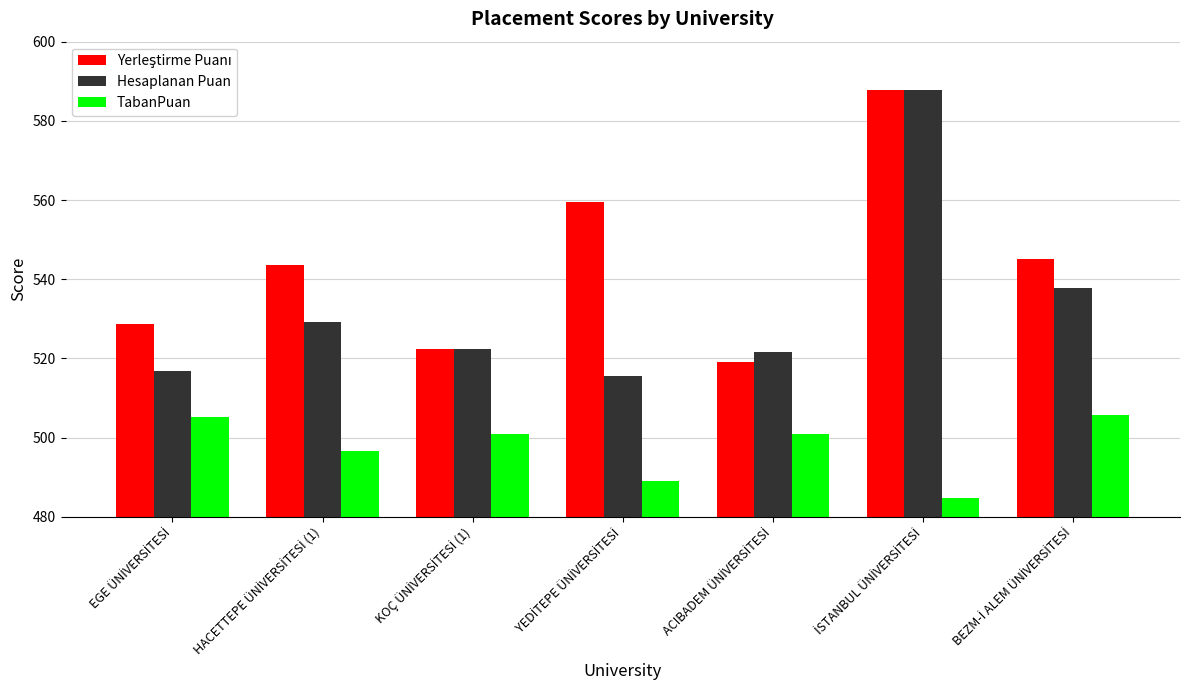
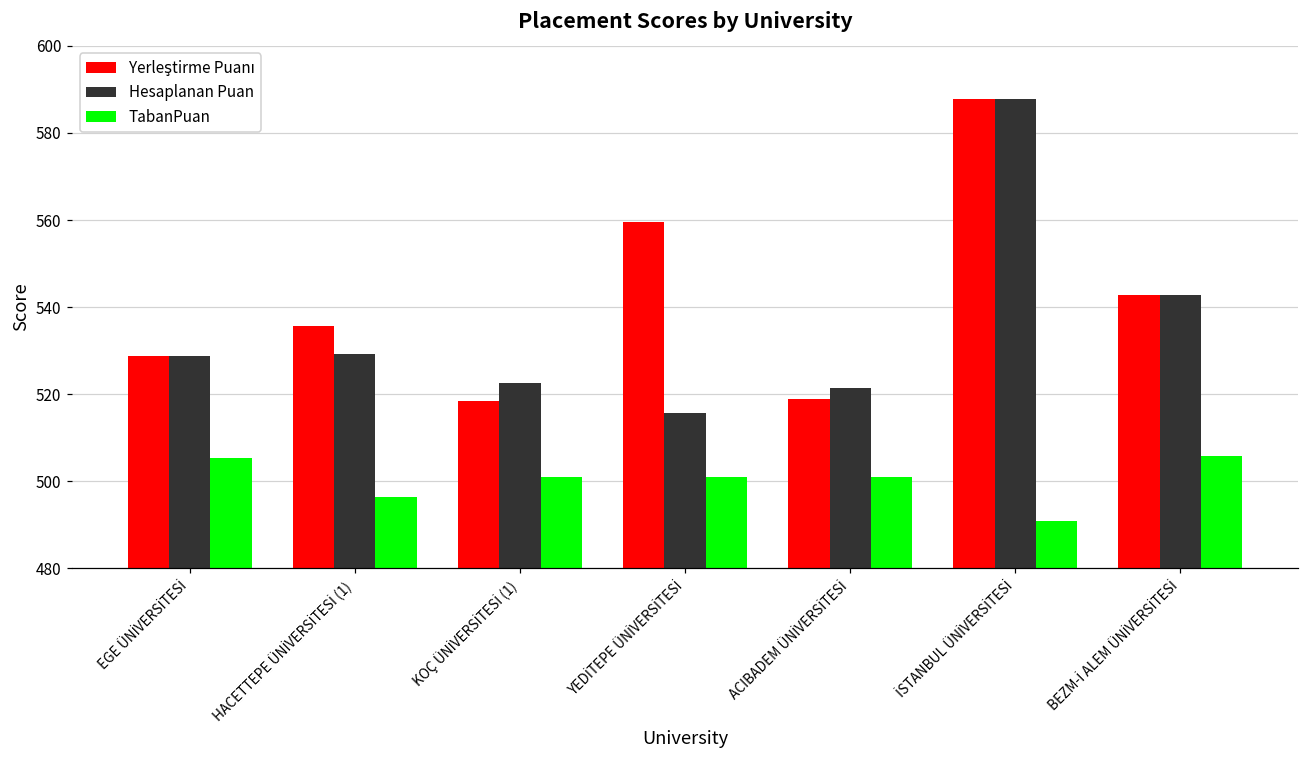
  {
    "Yerleştirme Puanı": {
      "EGE ÜNİVERSİTESİ": 529,
-     "HACETTEPE ÜNİVERSİTESİ (1)": 544,
-     "KOÇ ÜNİVERSİTESİ (1)": 522,
+     "HACETTEPE ÜNİVERSİTESİ (1)": 536,
+     "KOÇ ÜNİVERSİTESİ (1)": 518,
      "YEDİTEPE ÜNİVERSİTESİ": 559,
      "ACIBADEM ÜNİVERSİTESİ": 519,
      "İSTANBUL ÜNİVERSİTESİ": 588,
-     "BEZM-İ ALEM ÜNİVERSİTESİ": 545
+     "BEZM-İ ALEM ÜNİVERSİTESİ": 543
    },
    "Hesaplanan Puan": {
-     "EGE ÜNİVERSİTESİ": 517,
+     "EGE ÜNİVERSİTESİ": 529,
      "HACETTEPE ÜNİVERSİTESİ (1)": 529,
      "KOÇ ÜNİVERSİTESİ (1)": 522,
      "YEDİTEPE ÜNİVERSİTESİ": 516,
      "ACIBADEM ÜNİVERSİTESİ": 521,
      "İSTANBUL ÜNİVERSİTESİ": 588,
-     "BEZM-İ ALEM ÜNİVERSİTESİ": 538
+     "BEZM-İ ALEM ÜNİVERSİTESİ": 543
    },
    "TabanPuan": {
      "EGE ÜNİVERSİTESİ": 505,
      "HACETTEPE ÜNİVERSİTESİ (1)": 496,
      "KOÇ ÜNİVERSİTESİ (1)": 501,
-     "YEDİTEPE ÜNİVERSİTESİ": 489,
+     "YEDİTEPE ÜNİVERSİTESİ": 501,
      "ACIBADEM ÜNİVERSİTESİ": 501,
-     "İSTANBUL ÜNİVERSİTESİ": 485,
+     "İSTANBUL ÜNİVERSİTESİ": 491,
      "BEZM-İ ALEM ÜNİVERSİTESİ": 506
    }
  }
